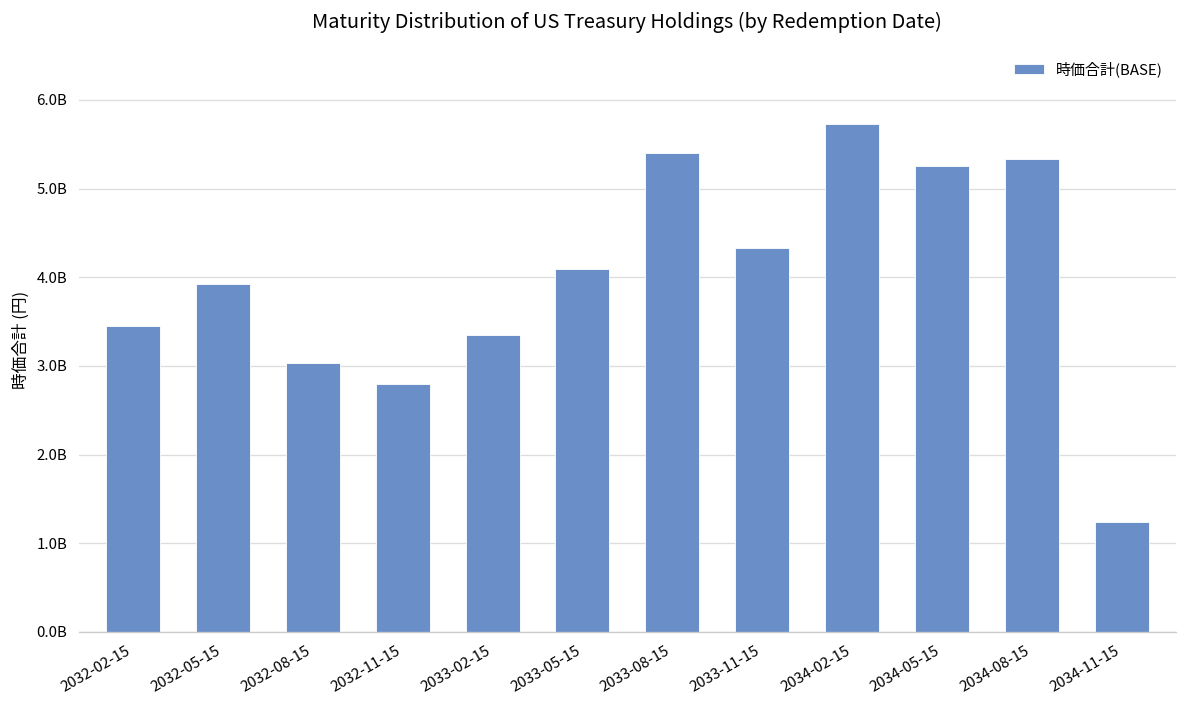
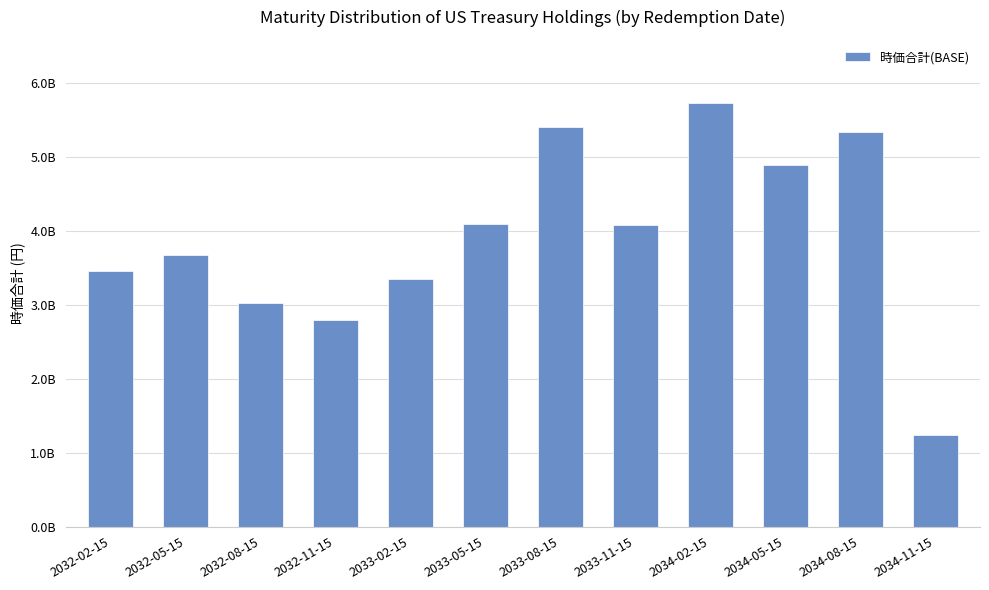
  {
    "2032-02-15": 3500000000,
-   "2032-05-15": 3900000000,
+   "2032-05-15": 3700000000,
    "2032-08-15": 3000000000,
    "2032-11-15": 2800000000,
    "2033-02-15": 3400000000,
    "2033-05-15": 4100000000,
    "2033-08-15": 5400000000,
-   "2033-11-15": 4300000000,
+   "2033-11-15": 4100000000,
    "2034-02-15": 5700000000,
-   "2034-05-15": 5300000000,
+   "2034-05-15": 4900000000,
    "2034-08-15": 5300000000,
    "2034-11-15": 1200000000
  }
